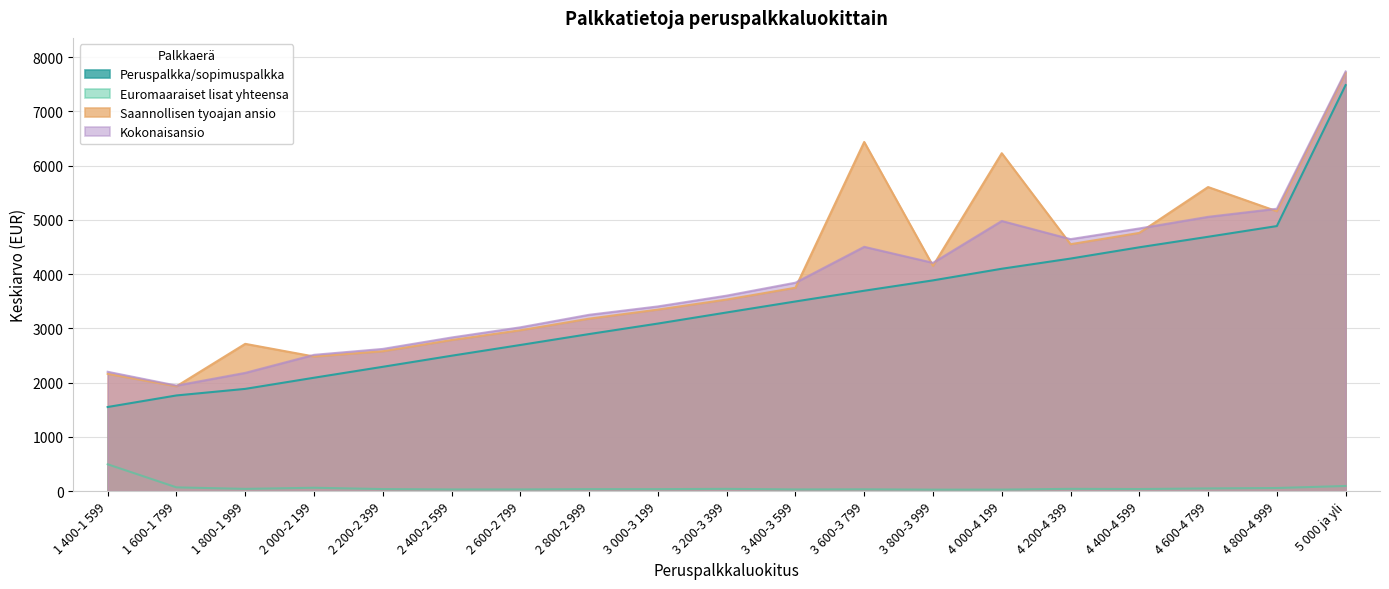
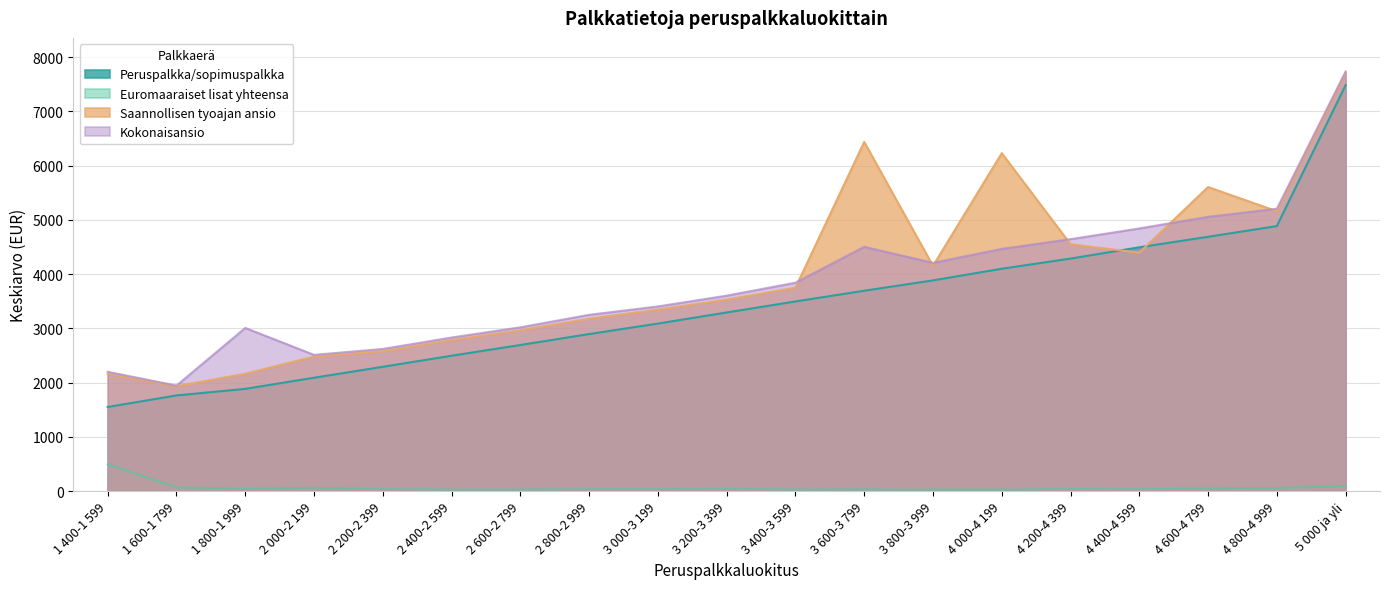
  {
    "Saannollisen tyoajan ansio": {
-     "1 800-1 999": 2700,
+     "1 800-1 999": 2200,
      "2 600-2 799": 3000,
      "2 800-2 999": 3200,
      "3 000-3 199": 3300,
      "3 200-3 399": 3500,
      "3 400-3 599": 3700,
      "3 600-3 799": 6400,
      "3 800-3 999": 4200,
      "4 000-4 199": 6200,
      "4 200-4 399": 4600,
-     "4 400-4 599": 4800,
+     "4 400-4 599": 4400,
      "4 600-4 799": 5600
    },
    "Kokonaisansio": {
-     "1 800-1 999": 2200,
+     "1 800-1 999": 3000,
      "2 600-2 799": 3000,
      "2 800-2 999": 3300,
      "3 000-3 199": 3400,
      "3 200-3 399": 3600,
      "3 400-3 599": 3800,
      "3 600-3 799": 4500,
      "3 800-3 999": 4200,
-     "4 000-4 199": 5000,
+     "4 000-4 199": 4500,
      "4 200-4 399": 4600,
      "4 400-4 599": 4800,
      "4 600-4 799": 5100
    }
  }
